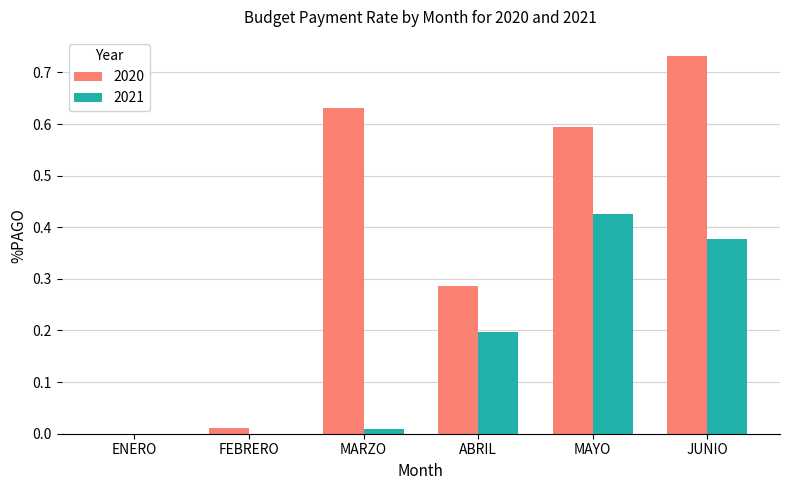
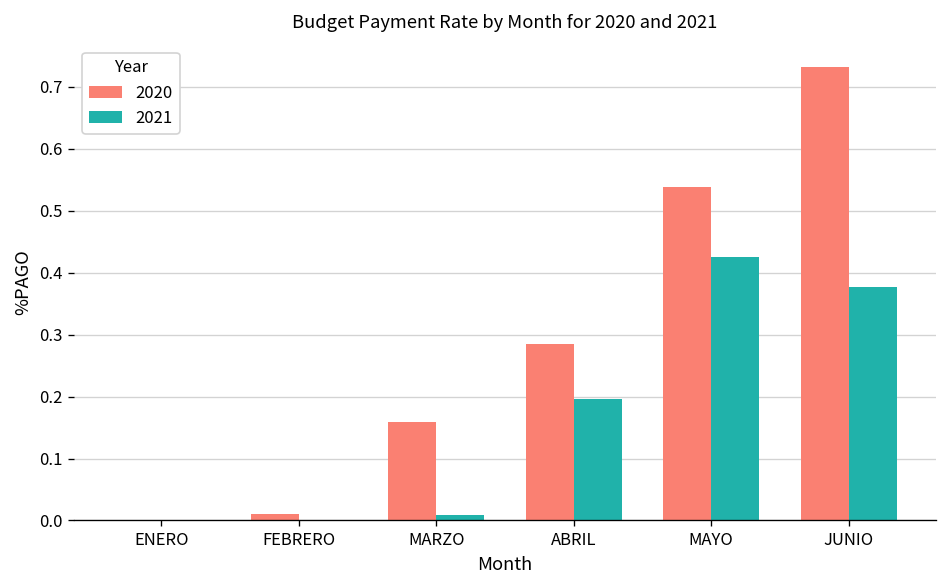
  {
    "2020": {
      "ENERO": 0.00,
      "FEBRERO": 0.01,
-     "MARZO": 0.63,
+     "MARZO": 0.16,
      "ABRIL": 0.29,
-     "MAYO": 0.59,
+     "MAYO": 0.54,
      "JUNIO": 0.73
    },
    "2021": {
      "ENERO": 0.00,
      "MARZO": 0.01,
      "ABRIL": 0.20,
      "MAYO": 0.43,
      "JUNIO": 0.38
    }
  }
